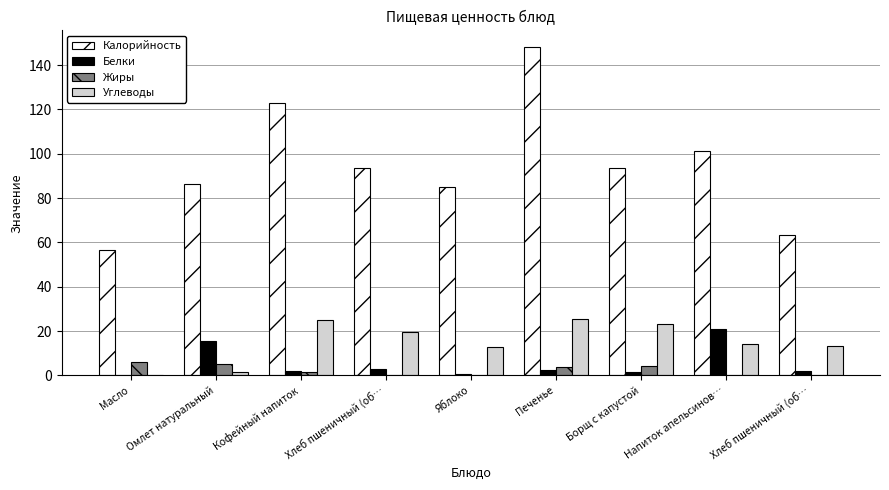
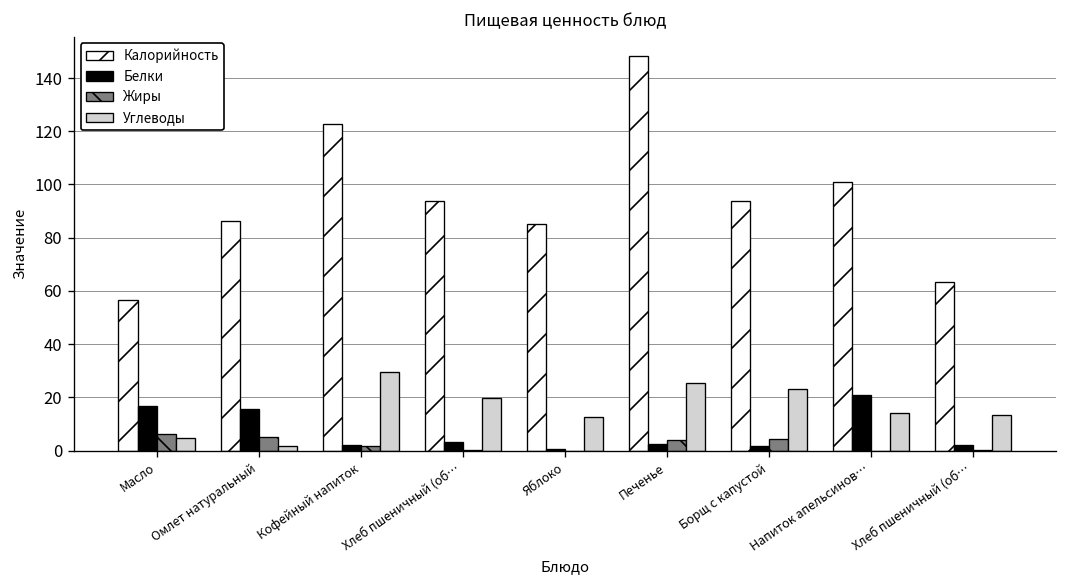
  {
    "Калорийность": {
      "Масло": 57,
      "Омлет натуральный": 86,
      "Кофейный напиток": 123,
      "Яблоко": 85,
      "Печенье": 148,
      "Борщ с капустой": 94,
      "Напиток апельсинов…": 101
    },
    "Белки": {
-     "Масло": 0,
+     "Масло": 17,
      "Омлет натуральный": 16,
      "Кофейный напиток": 2,
      "Печенье": 3,
      "Борщ с капустой": 2,
      "Напиток апельсинов…": 21
    },
    "Жиры": {
      "Масло": 6,
      "Омлет натуральный": 5,
      "Кофейный напиток": 2,
      "Яблоко": 0,
      "Печенье": 4,
      "Борщ с капустой": 4,
      "Напиток апельсинов…": 0
    },
    "Углеводы": {
-     "Масло": 0,
+     "Масло": 5,
      "Омлет натуральный": 2,
-     "Кофейный напиток": 25,
+     "Кофейный напиток": 29,
      "Яблоко": 13,
      "Печенье": 25,
      "Борщ с капустой": 23,
      "Напиток апельсинов…": 14
    }
  }
